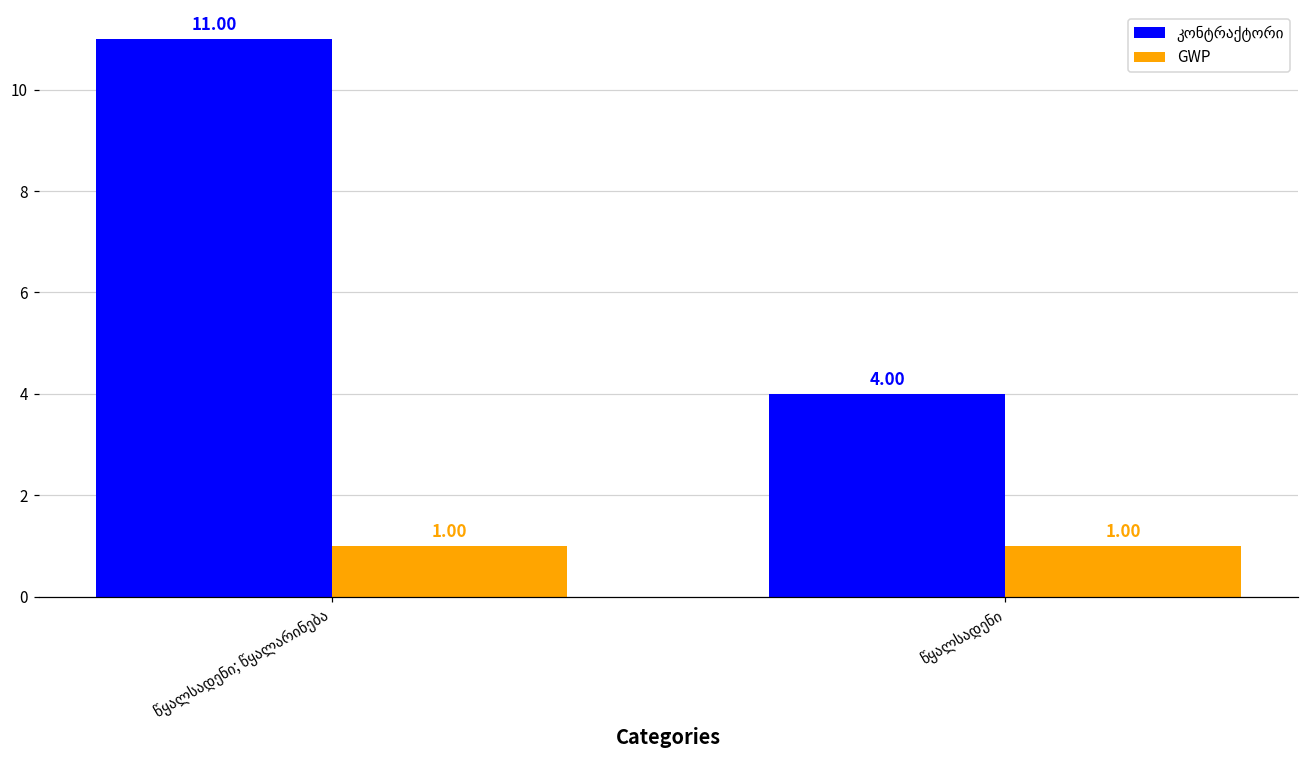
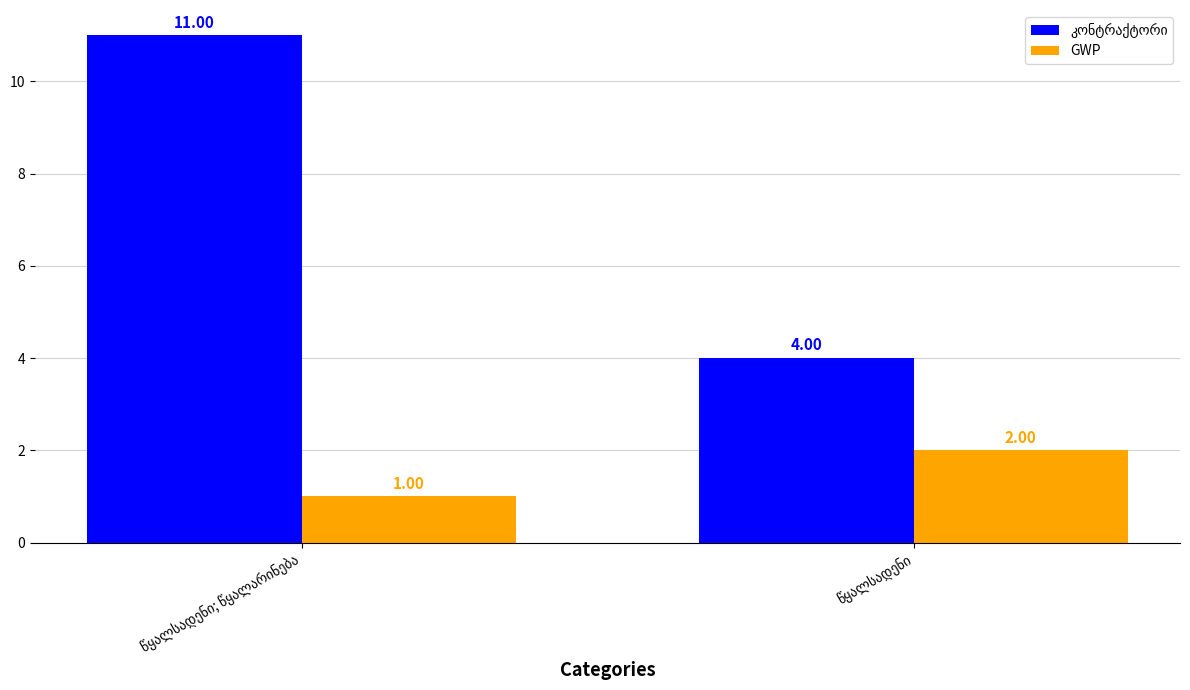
  {
    "კონტრაქტორი": {
      "წყალსადენი; წყალარინება": 11.00,
      "წყალსადენი": 4.00
    },
    "GWP": {
      "წყალსადენი; წყალარინება": 1.00,
-     "წყალსადენი": 1.00
+     "წყალსადენი": 2.00
    }
  }
